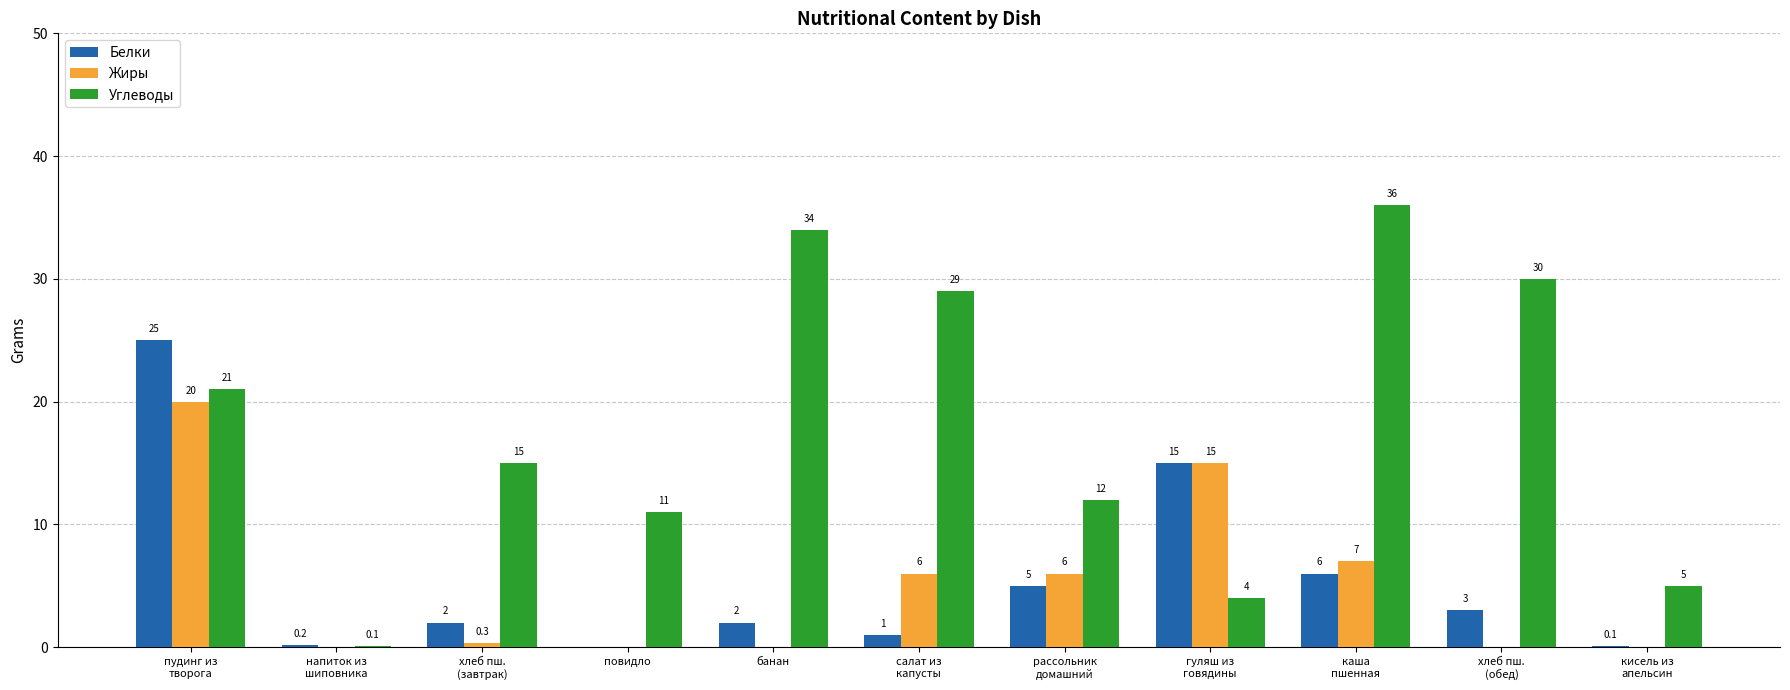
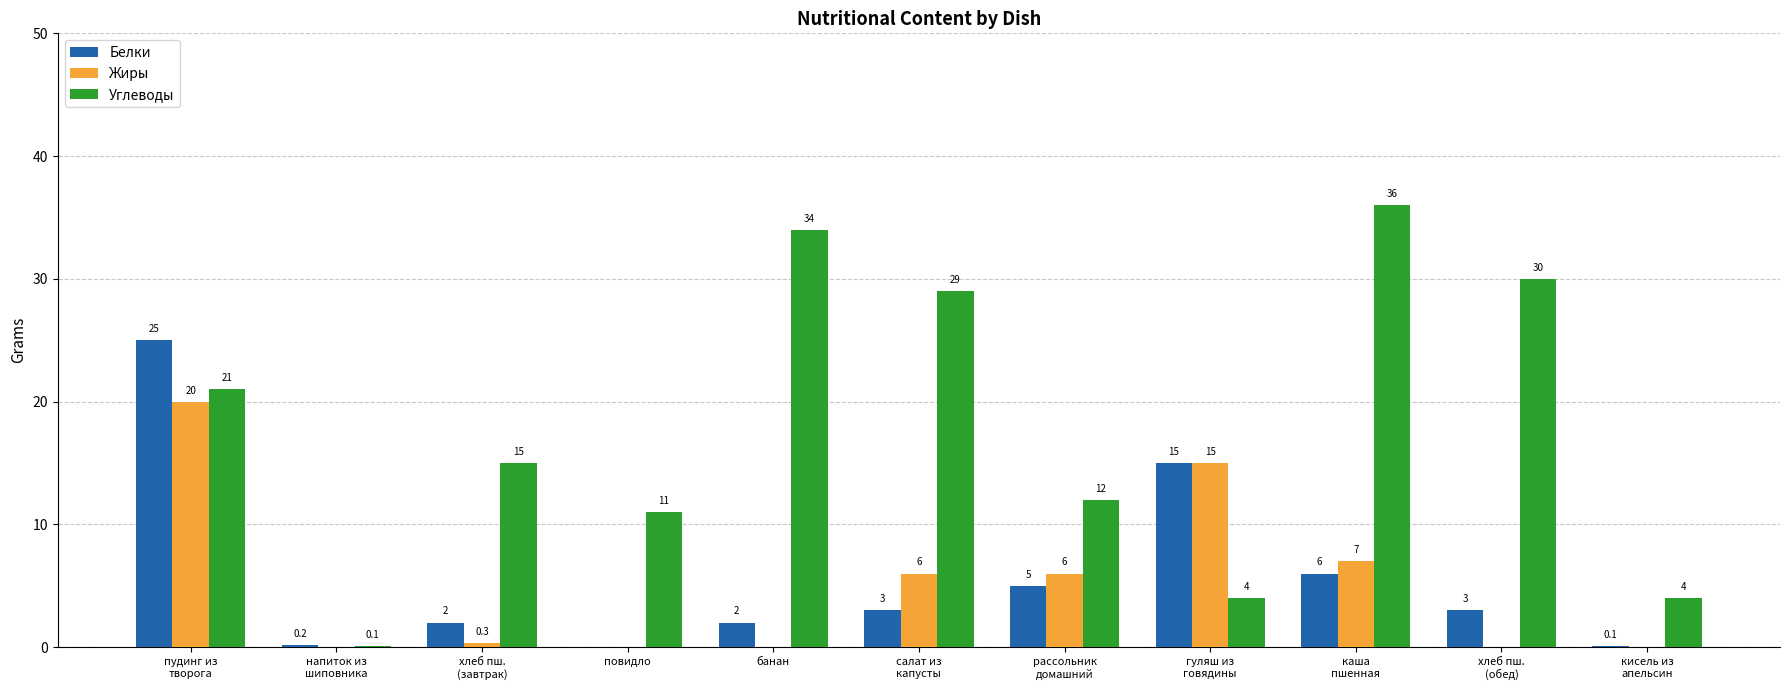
  {
    "Белки": {
      "пудинг из творога": 25,
      "напиток из шиповника": 0.2,
      "хлеб пш. (завтрак)": 2,
      "банан": 2,
-     "салат из капусты": 1,
+     "салат из капусты": 3,
      "рассольник домашний": 5,
      "гуляш из говядины": 15,
      "каша пшенная": 6,
      "хлеб пш. (обед)": 3,
      "кисель из апельсин": 0.1
    },
    "Жиры": {
      "пудинг из творога": 20,
      "хлеб пш. (завтрак)": 0.3,
      "салат из капусты": 6,
      "рассольник домашний": 6,
      "гуляш из говядины": 15,
      "каша пшенная": 7
    },
    "Углеводы": {
      "пудинг из творога": 21,
      "напиток из шиповника": 0.1,
      "хлеб пш. (завтрак)": 15,
      "повидло": 11,
      "банан": 34,
      "салат из капусты": 29,
      "рассольник домашний": 12,
      "гуляш из говядины": 4,
      "каша пшенная": 36,
      "хлеб пш. (обед)": 30,
-     "кисель из апельсин": 5
+     "кисель из апельсин": 4
    }
  }
